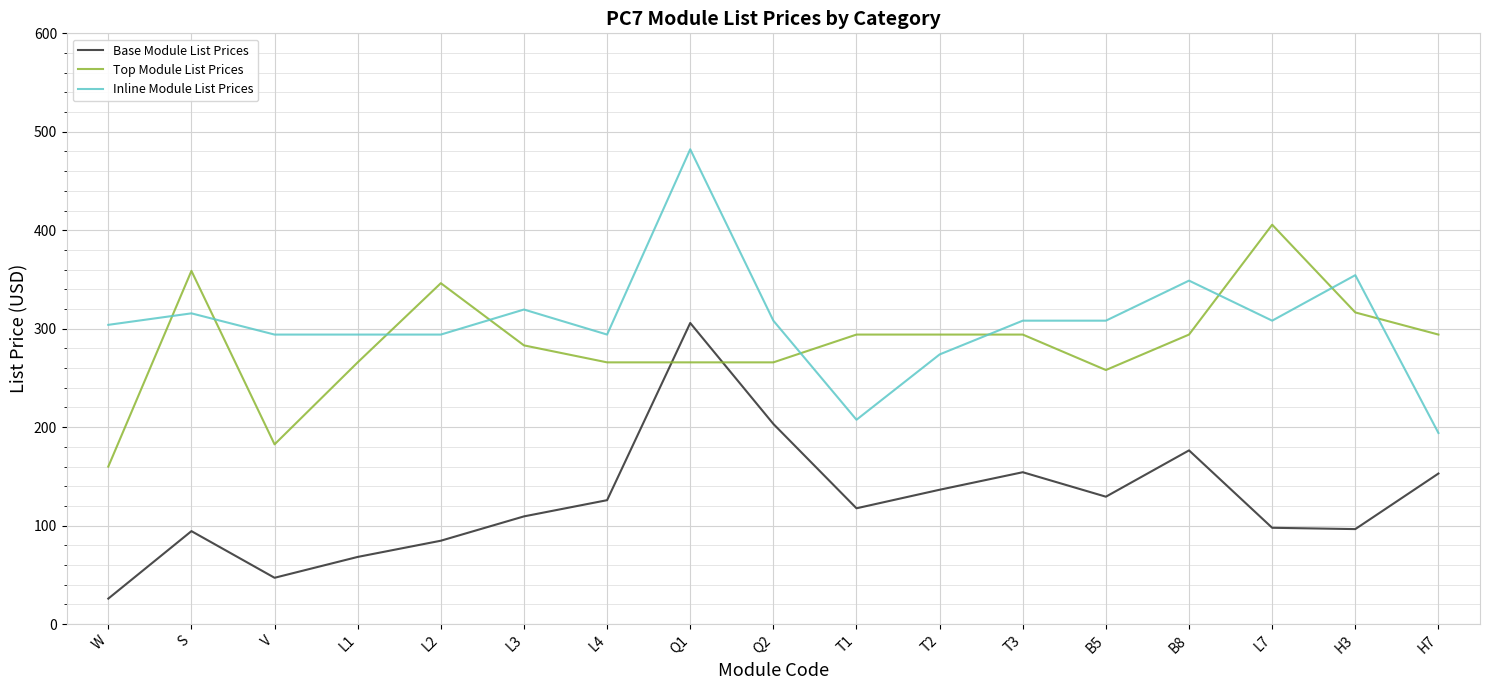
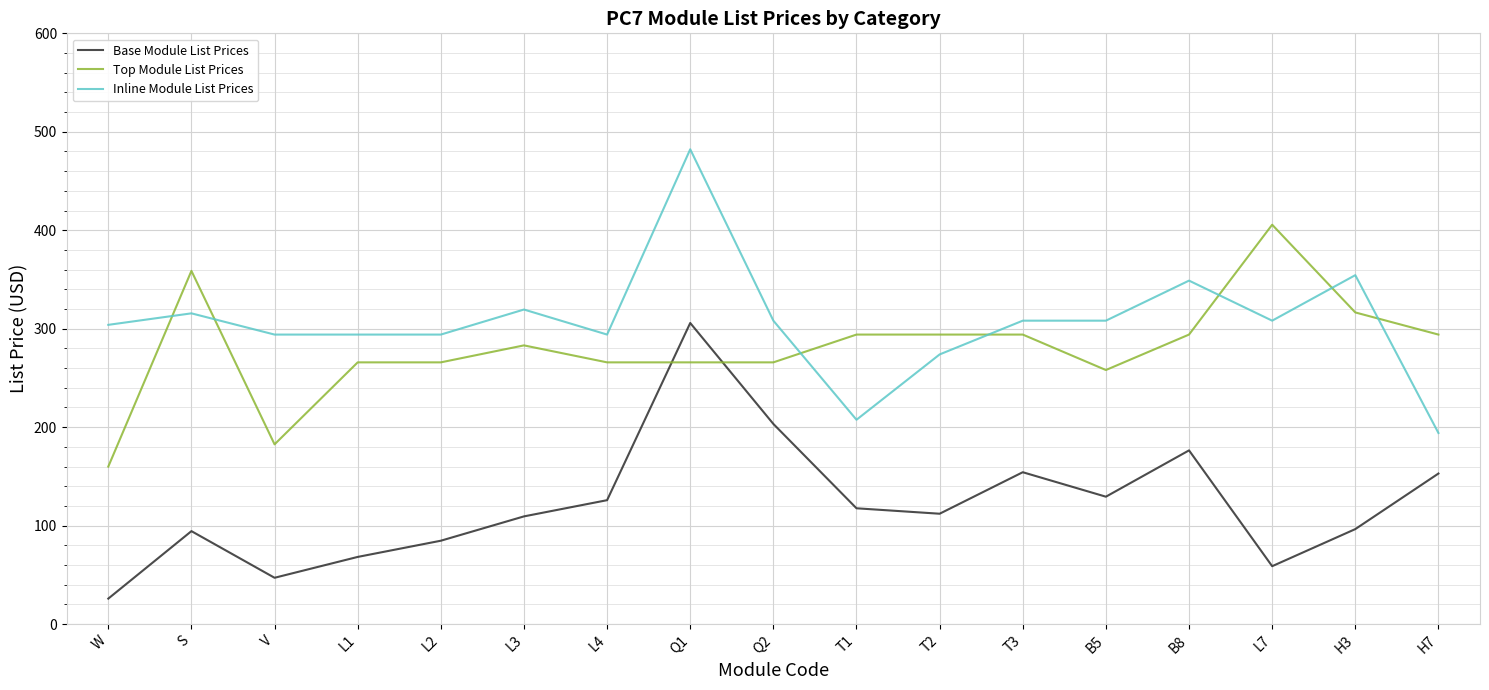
  {
    "Base Module List Prices": {
      "W": 30,
      "S": 90,
      "V": 50,
      "L1": 70,
      "L2": 80,
      "L3": 110,
      "L4": 130,
      "Q1": 310,
      "Q2": 200,
      "T1": 120,
-     "T2": 140,
+     "T2": 110,
      "T3": 150,
      "B5": 130,
      "B8": 180,
-     "L7": 100,
+     "L7": 60,
      "H3": 100,
      "H7": 150
    },
    "Top Module List Prices": {
      "W": 160,
      "S": 360,
      "V": 180,
      "L1": 270,
-     "L2": 350,
+     "L2": 270,
      "L3": 280,
      "L4": 270,
      "Q1": 270,
      "Q2": 270,
      "T1": 290,
      "T2": 290,
      "T3": 290,
      "B5": 260,
      "B8": 290,
      "L7": 410,
      "H3": 320,
      "H7": 290
    },
    "Inline Module List Prices": {
      "W": 300,
      "S": 320,
      "V": 290,
      "L1": 290,
      "L2": 290,
      "L3": 320,
      "L4": 290,
      "Q1": 480,
      "Q2": 310,
      "T1": 210,
      "T2": 270,
      "T3": 310,
      "B5": 310,
      "B8": 350,
      "L7": 310,
      "H3": 350,
      "H7": 190
    }
  }
